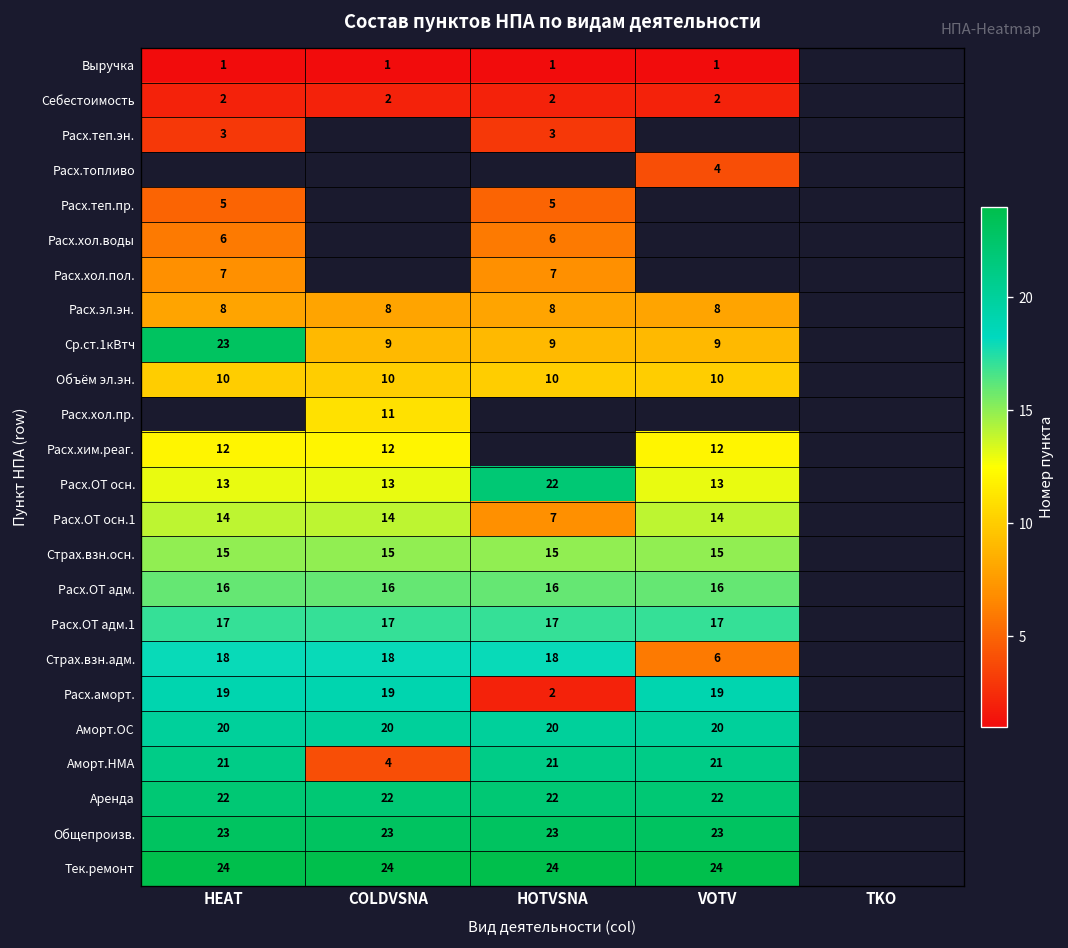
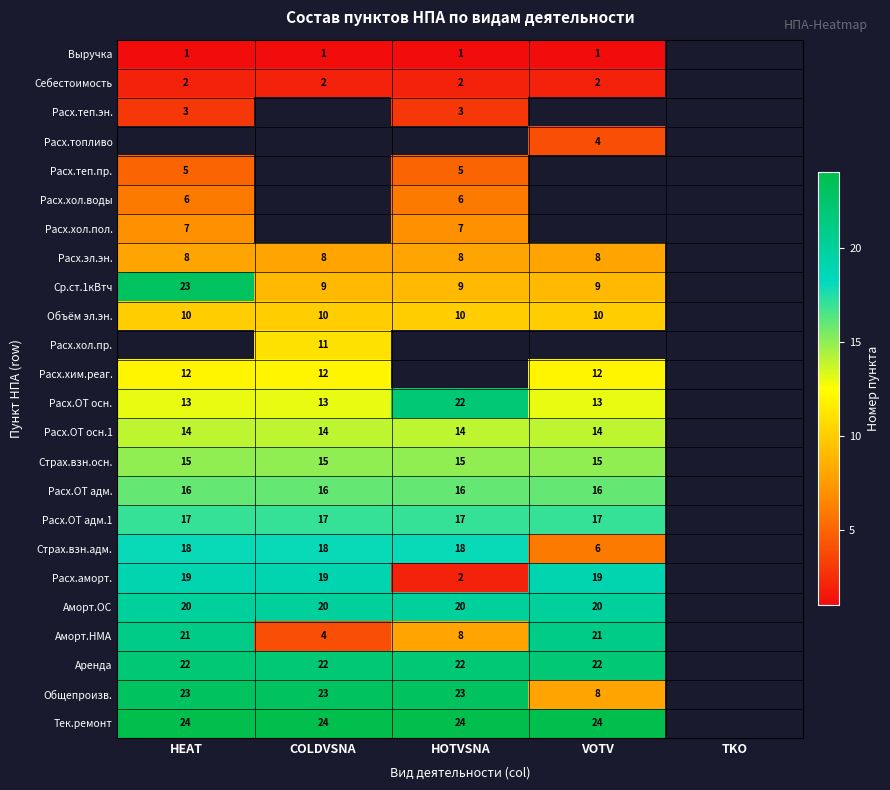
  {
    "Выручка": {
      "HEAT": 1,
      "COLDVSNA": 1,
      "HOTVSNA": 1,
      "VOTV": 1
    },
    "Себестоимость": {
      "HEAT": 2,
      "COLDVSNA": 2,
      "HOTVSNA": 2,
      "VOTV": 2
    },
    "Расх.теп.эн.": {
      "HEAT": 3,
      "HOTVSNA": 3
    },
    "Расх.топливо": {
      "VOTV": 4
    },
    "Расх.теп.пр.": {
      "HEAT": 5,
      "HOTVSNA": 5
    },
    "Расх.хол.воды": {
      "HEAT": 6,
      "HOTVSNA": 6
    },
    "Расх.хол.пол.": {
      "HEAT": 7,
      "HOTVSNA": 7
    },
    "Расх.эл.эн.": {
      "HEAT": 8,
      "COLDVSNA": 8,
      "HOTVSNA": 8,
      "VOTV": 8
    },
    "Ср.ст.1кВтч": {
      "HEAT": 23,
      "COLDVSNA": 9,
      "HOTVSNA": 9,
      "VOTV": 9
    },
    "Объём эл.эн.": {
      "HEAT": 10,
      "COLDVSNA": 10,
      "HOTVSNA": 10,
      "VOTV": 10
    },
    "Расх.хол.пр.": {
      "COLDVSNA": 11
    },
    "Расх.хим.реаг.": {
      "HEAT": 12,
      "COLDVSNA": 12,
      "VOTV": 12
    },
    "Расх.ОТ осн.": {
      "HEAT": 13,
      "COLDVSNA": 13,
      "HOTVSNA": 22,
      "VOTV": 13
    },
    "Расх.ОТ осн.1": {
      "HEAT": 14,
      "COLDVSNA": 14,
-     "HOTVSNA": 7,
+     "HOTVSNA": 14,
      "VOTV": 14
    },
    "Страх.взн.осн.": {
      "HEAT": 15,
      "COLDVSNA": 15,
      "HOTVSNA": 15,
      "VOTV": 15
    },
    "Расх.ОТ адм.": {
      "HEAT": 16,
      "COLDVSNA": 16,
      "HOTVSNA": 16,
      "VOTV": 16
    },
    "Расх.ОТ адм.1": {
      "HEAT": 17,
      "COLDVSNA": 17,
      "HOTVSNA": 17,
      "VOTV": 17
    },
    "Страх.взн.адм.": {
      "HEAT": 18,
      "COLDVSNA": 18,
      "HOTVSNA": 18,
      "VOTV": 6
    },
    "Расх.аморт.": {
      "HEAT": 19,
      "COLDVSNA": 19,
      "HOTVSNA": 2,
      "VOTV": 19
    },
    "Аморт.ОС": {
      "HEAT": 20,
      "COLDVSNA": 20,
      "HOTVSNA": 20,
      "VOTV": 20
    },
    "Аморт.НМА": {
      "HEAT": 21,
      "COLDVSNA": 4,
-     "HOTVSNA": 21,
+     "HOTVSNA": 8,
      "VOTV": 21
    },
    "Аренда": {
      "HEAT": 22,
      "COLDVSNA": 22,
      "HOTVSNA": 22,
      "VOTV": 22
    },
    "Общепроизв.": {
      "HEAT": 23,
      "COLDVSNA": 23,
      "HOTVSNA": 23,
-     "VOTV": 23
+     "VOTV": 8
    },
    "Тек.ремонт": {
      "HEAT": 24,
      "COLDVSNA": 24,
      "HOTVSNA": 24,
      "VOTV": 24
    }
  }
